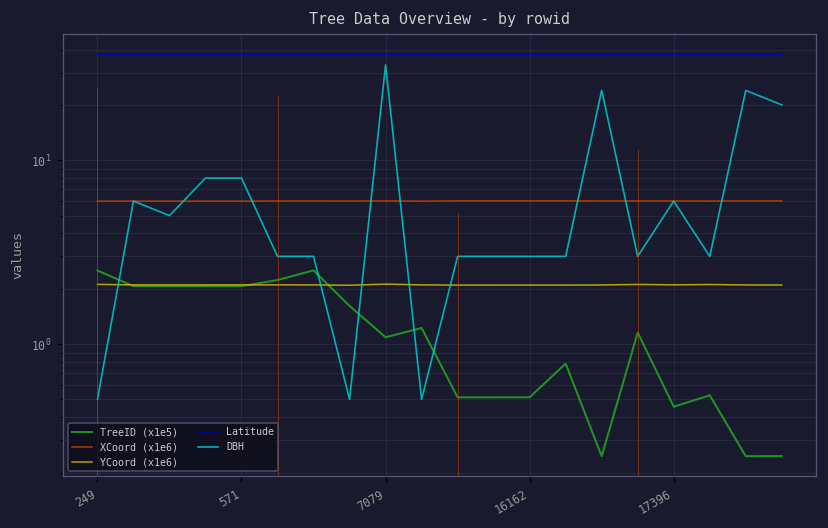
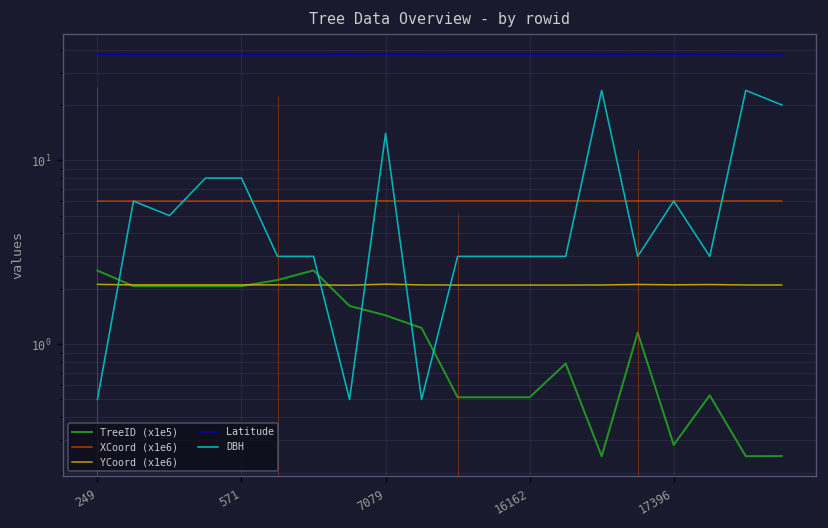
  {
    "TreeID (x1e5)": {
      "249": 2.5,
-     "7079": 1.1,
+     "7079": 1.4,
      "16162": 0.51,
-     "17396": 0.46
+     "17396": 0.28
    },
    "XCoord (x1e6)": {
      "249": 6.0,
      "571": 6.0,
      "7079": 6.0,
      "16162": 6.0
    },
    "YCoord (x1e6)": {
      "249": 2.1,
      "7079": 2.1,
      "16162": 2.1,
      "17396": 2.1
    },
    "Latitude": {
      "249": 38,
      "571": 38,
      "7079": 38,
      "16162": 38,
      "17396": 38
    },
    "DBH": {
      "249": 0.50,
      "571": 8,
-     "7079": 33,
+     "7079": 14,
      "16162": 3
    }
  }
